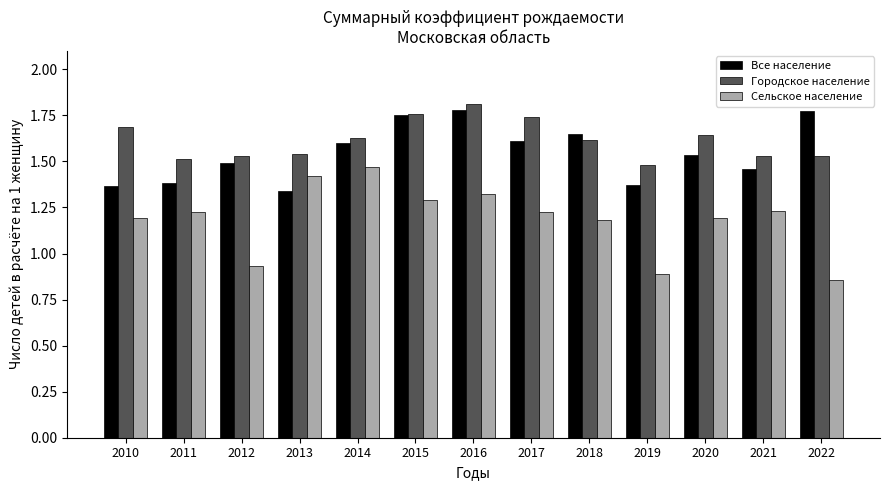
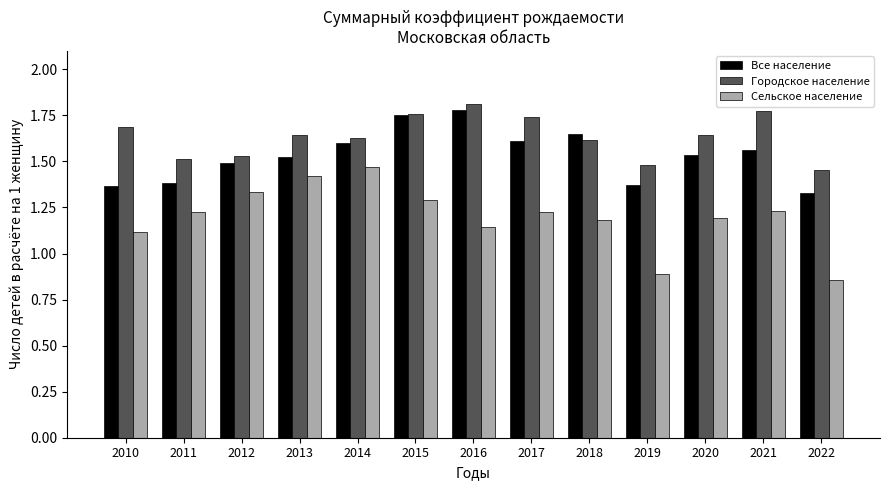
  {
    "Все население": {
      "2010": 1.37,
      "2011": 1.38,
      "2012": 1.49,
-     "2013": 1.34,
+     "2013": 1.52,
      "2014": 1.60,
      "2015": 1.75,
      "2016": 1.78,
      "2017": 1.61,
      "2018": 1.65,
      "2019": 1.37,
      "2020": 1.53,
-     "2021": 1.46,
-     "2022": 1.77
+     "2021": 1.56,
+     "2022": 1.33
    },
    "Городское население": {
      "2010": 1.69,
      "2011": 1.51,
      "2012": 1.53,
-     "2013": 1.54,
+     "2013": 1.65,
      "2014": 1.63,
      "2015": 1.76,
      "2016": 1.81,
      "2017": 1.74,
      "2018": 1.62,
      "2019": 1.48,
      "2020": 1.65,
-     "2021": 1.53,
-     "2022": 1.53
+     "2021": 1.78,
+     "2022": 1.46
    },
    "Сельское население": {
-     "2010": 1.19,
+     "2010": 1.12,
      "2011": 1.22,
-     "2012": 0.93,
+     "2012": 1.34,
      "2013": 1.42,
      "2014": 1.47,
      "2015": 1.29,
-     "2016": 1.32,
+     "2016": 1.15,
      "2017": 1.22,
      "2018": 1.18,
      "2019": 0.89,
      "2020": 1.19,
      "2021": 1.23,
      "2022": 0.86
    }
  }
